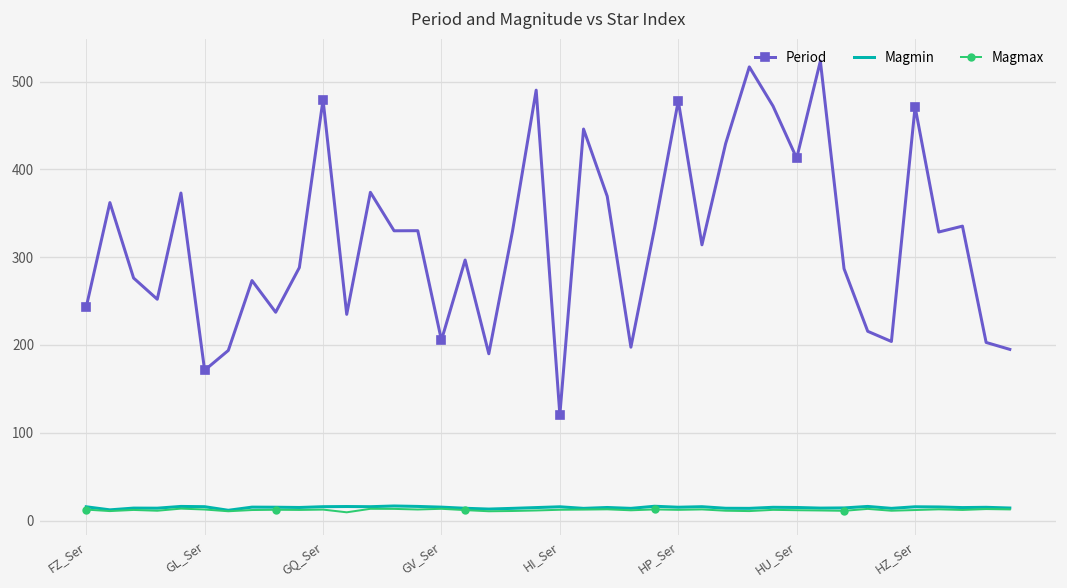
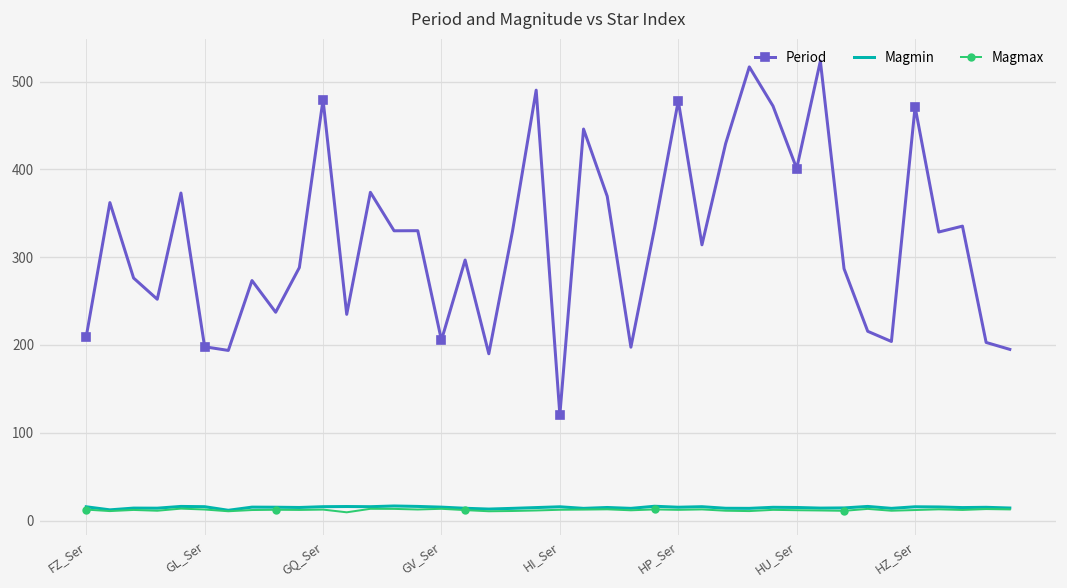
  {
    "Period": {
-     "FZ_Ser": 240,
-     "GL_Ser": 170,
+     "FZ_Ser": 210,
+     "GL_Ser": 200,
      "GQ_Ser": 480,
      "GV_Ser": 210,
      "HI_Ser": 120,
      "HP_Ser": 480,
-     "HU_Ser": 410,
+     "HU_Ser": 400,
      "HZ_Ser": 470
    },
    "Magmin": {
      "HZ_Ser": 20
    },
    "Magmax": {
      "HZ_Ser": 10
    }
  }
